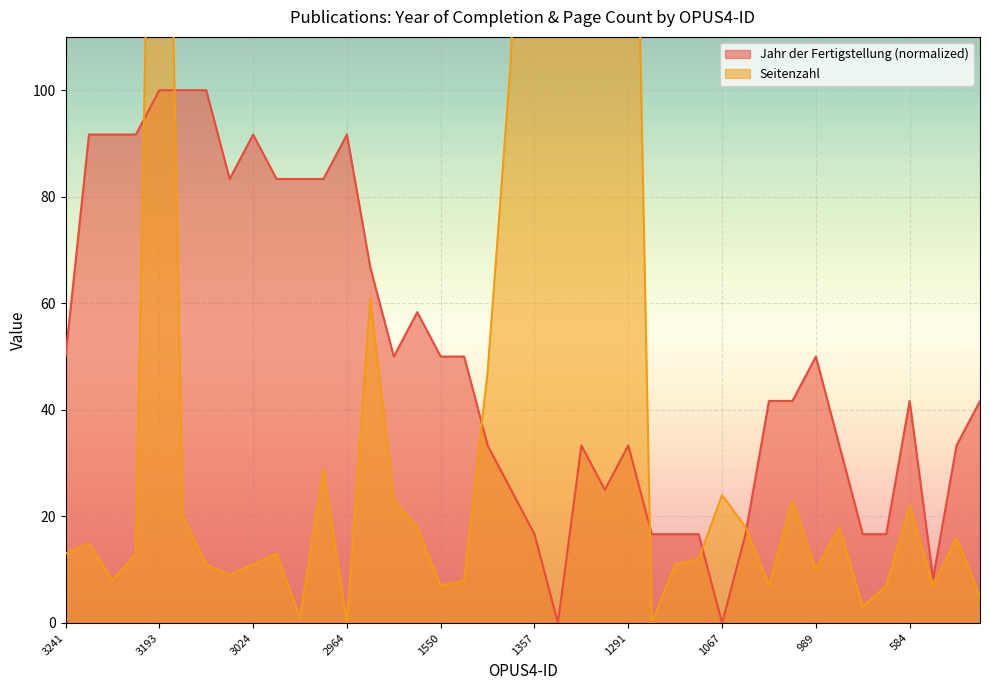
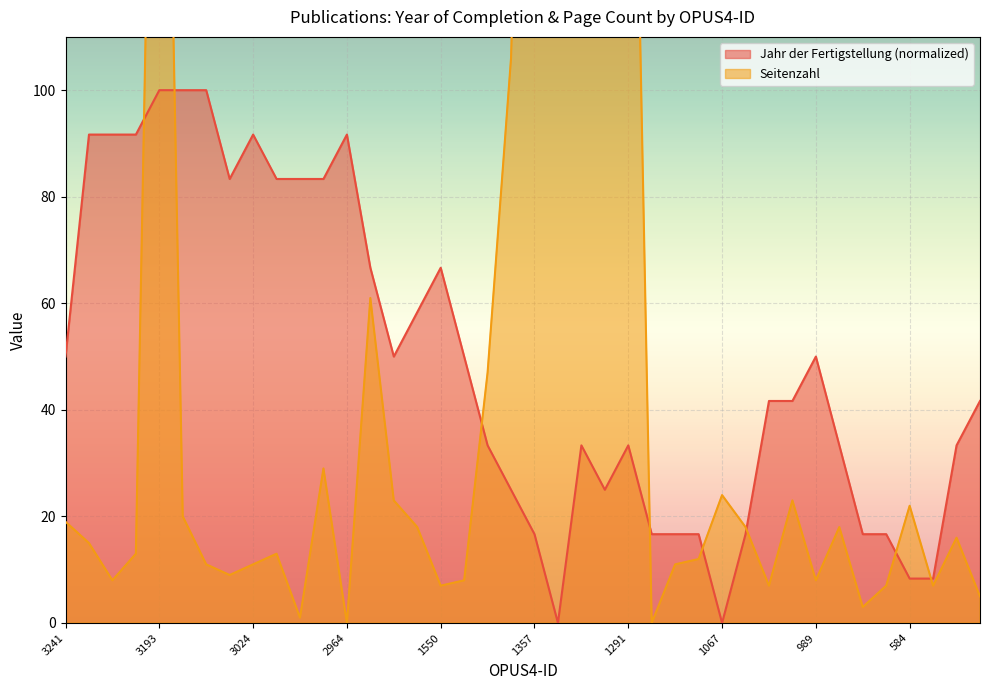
  {
    "Jahr der Fertigstellung (normalized)": {
      "3241": 50,
      "3193": 100,
      "3024": 92,
      "2964": 92,
-     "1550": 50,
+     "1550": 67,
      "1357": 17,
      "1291": 33,
      "1067": 0,
      "989": 50,
-     "584": 42
+     "584": 8
    },
    "Seitenzahl": {
-     "3241": 13,
+     "3241": 19,
      "3024": 11,
      "2964": 0,
      "1550": 7,
      "1067": 24,
-     "989": 10,
+     "989": 8,
      "584": 22
    }
  }
